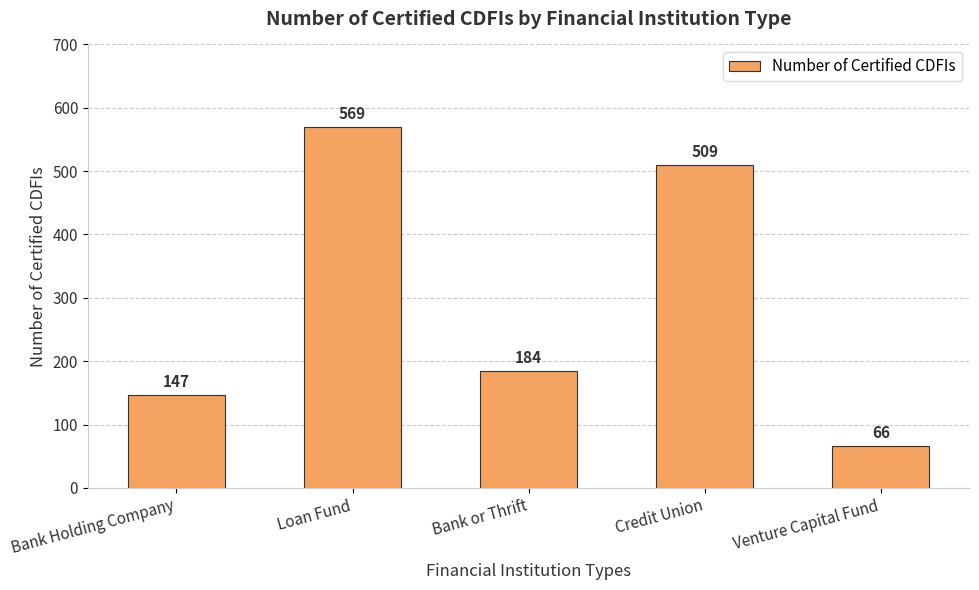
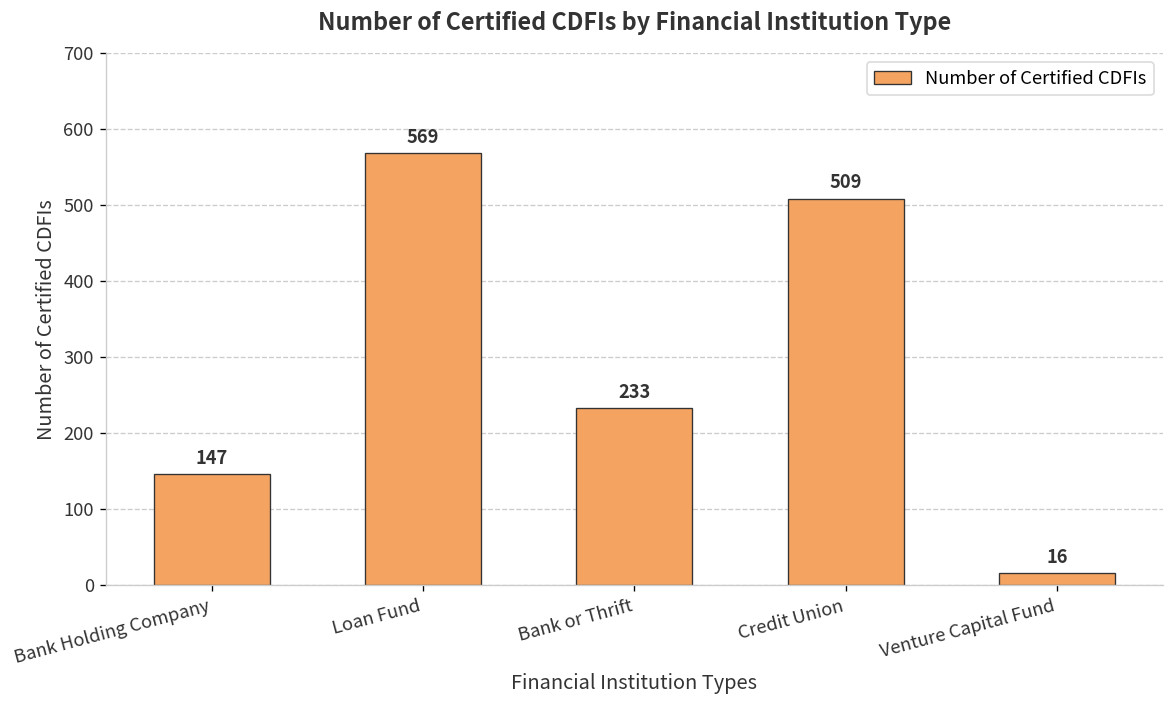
  {
    "Bank Holding Company": 147,
    "Loan Fund": 569,
-   "Bank or Thrift": 184,
+   "Bank or Thrift": 233,
    "Credit Union": 509,
-   "Venture Capital Fund": 66
+   "Venture Capital Fund": 16
  }
